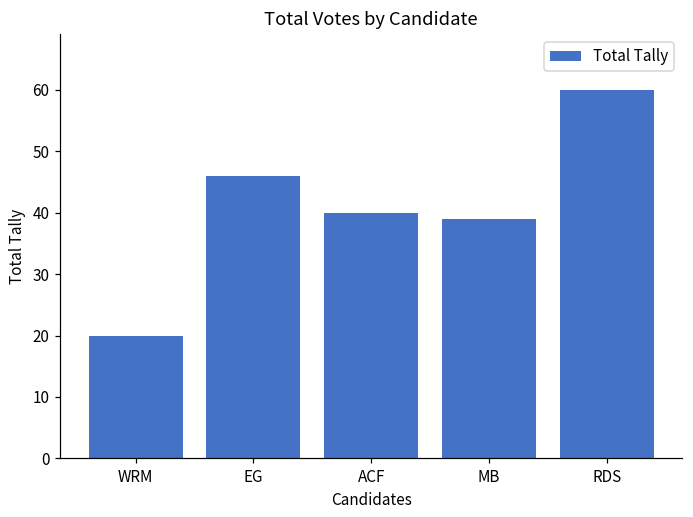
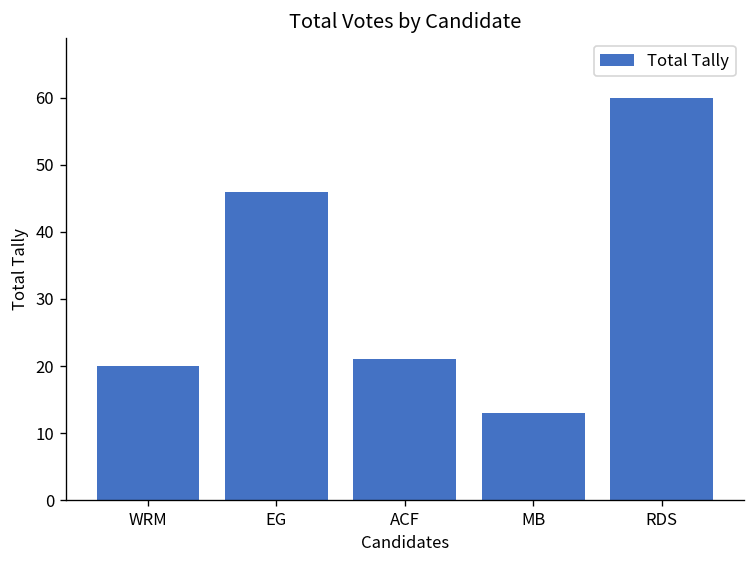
  {
    "WRM": 20,
    "EG": 46,
-   "ACF": 40,
-   "MB": 39,
+   "ACF": 21,
+   "MB": 13,
    "RDS": 60
  }
